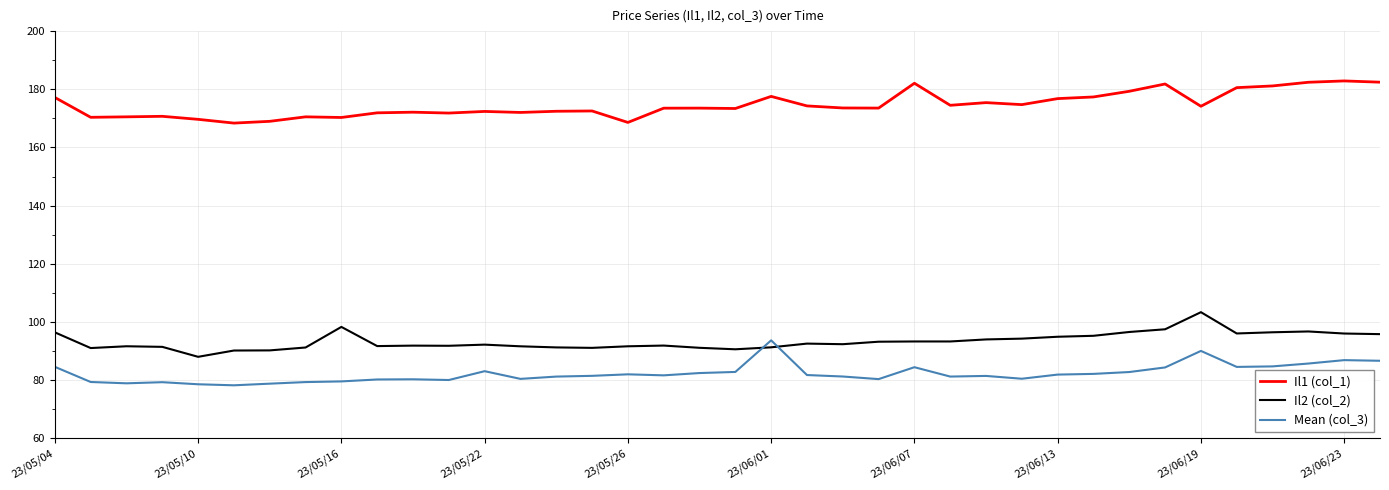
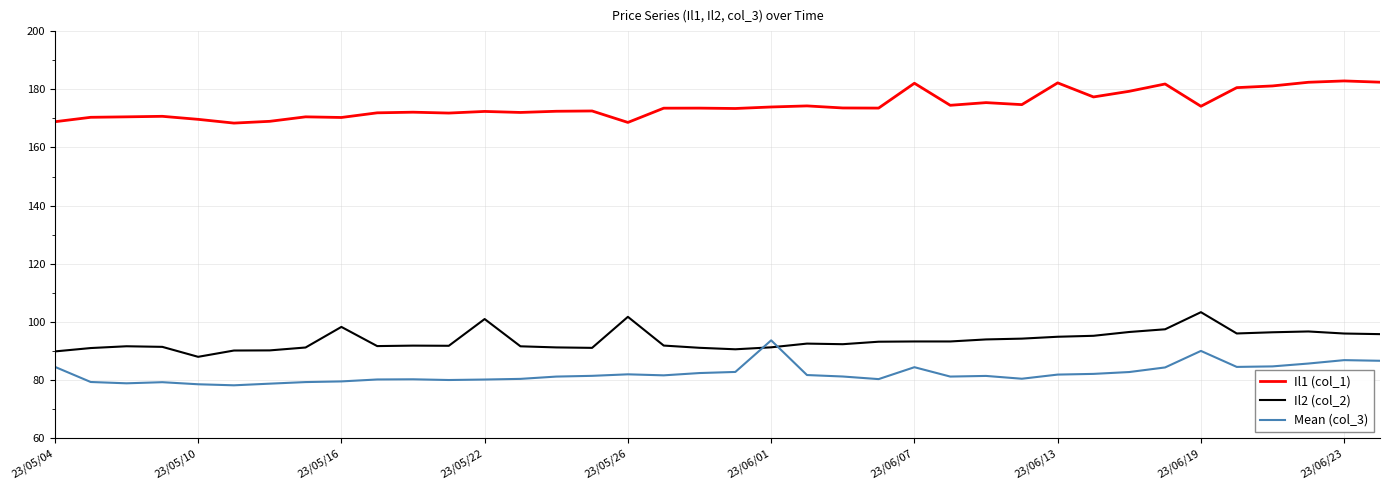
  {
    "Il1 (col_1)": {
-     "23/05/04": 177,
+     "23/05/04": 169,
      "23/05/10": 170,
      "23/05/16": 170,
      "23/05/22": 172,
      "23/05/26": 169,
-     "23/06/01": 178,
+     "23/06/01": 174,
      "23/06/07": 182,
-     "23/06/13": 177,
+     "23/06/13": 182,
      "23/06/19": 174,
      "23/06/23": 183
    },
    "Il2 (col_2)": {
-     "23/05/04": 96,
+     "23/05/04": 90,
      "23/05/10": 88,
      "23/05/16": 98,
-     "23/05/22": 92,
-     "23/05/26": 92,
+     "23/05/22": 101,
+     "23/05/26": 102,
      "23/06/01": 91,
      "23/06/07": 93,
      "23/06/13": 95,
      "23/06/19": 103,
      "23/06/23": 96
    },
    "Mean (col_3)": {
      "23/05/04": 85,
      "23/05/10": 79,
      "23/05/16": 80,
-     "23/05/22": 83,
+     "23/05/22": 80,
      "23/05/26": 82,
      "23/06/01": 94,
      "23/06/07": 84,
      "23/06/13": 82,
      "23/06/19": 90,
      "23/06/23": 87
    }
  }
